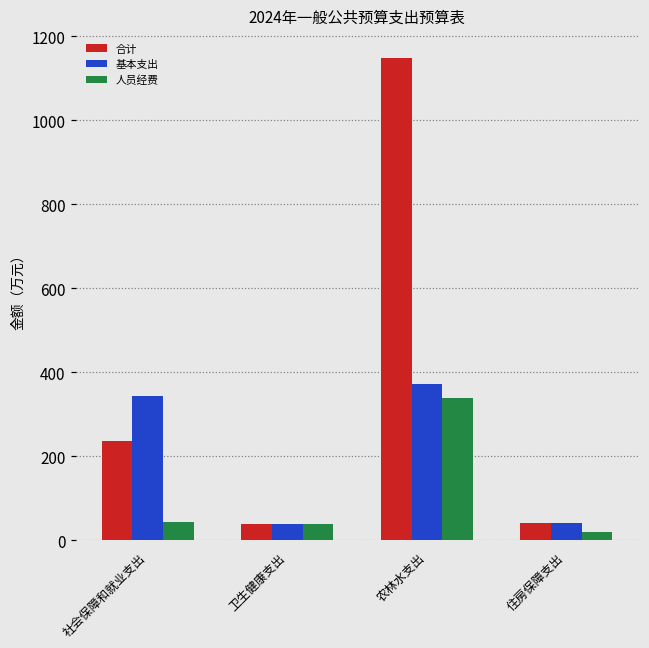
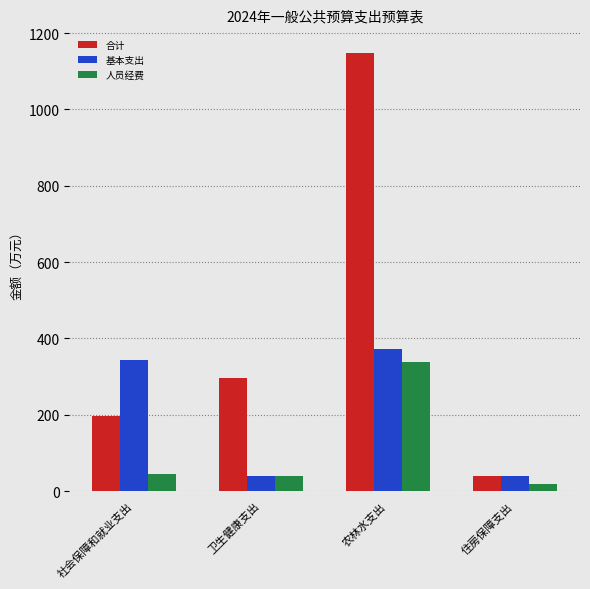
  {
    "合计": {
-     "社会保障和就业支出": 240,
-     "卫生健康支出": 40,
+     "社会保障和就业支出": 200,
+     "卫生健康支出": 300,
      "农林水支出": 1150,
      "住房保障支出": 40
    },
    "基本支出": {
      "社会保障和就业支出": 340,
      "卫生健康支出": 40,
      "农林水支出": 370,
      "住房保障支出": 40
    },
    "人员经费": {
      "社会保障和就业支出": 40,
      "卫生健康支出": 40,
      "农林水支出": 340,
      "住房保障支出": 20
    }
  }
